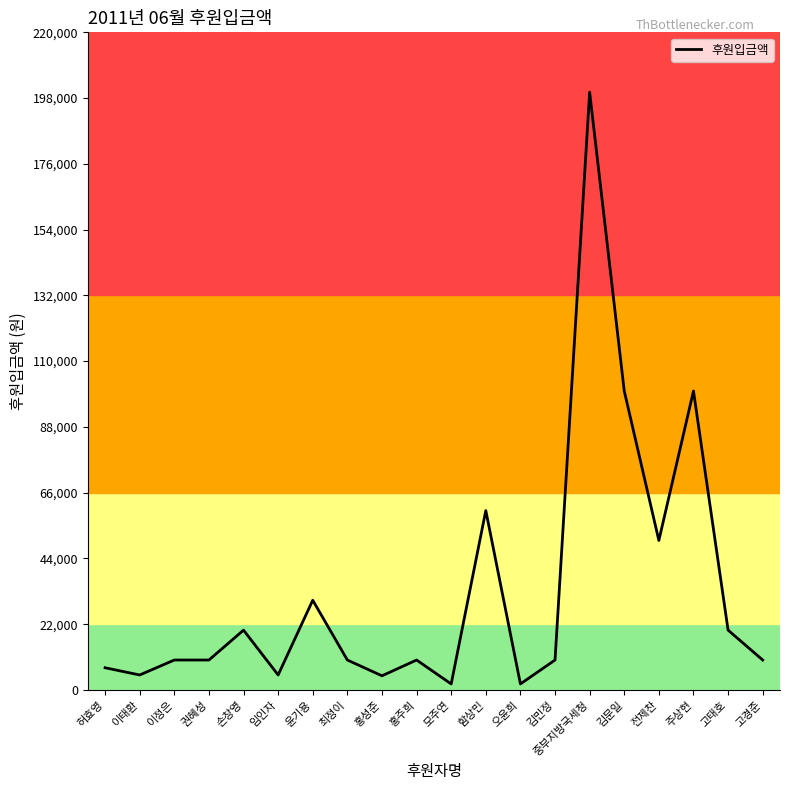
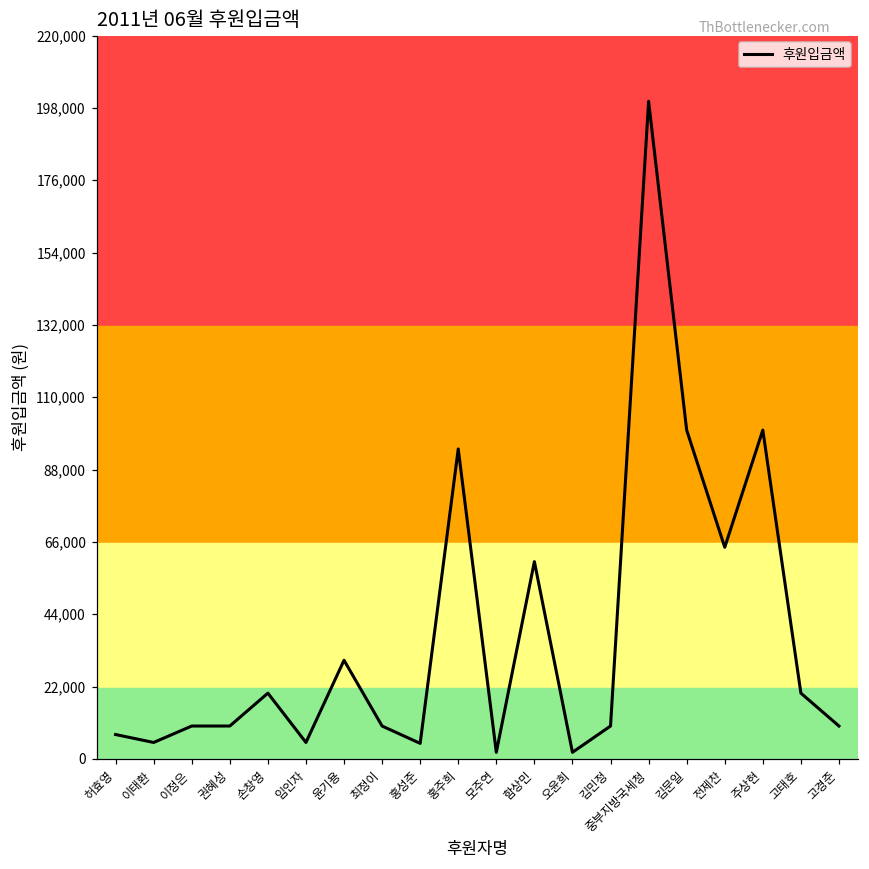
  {
    "허효영": "7,000",
    "이태환": "5,000",
    "이정은": "10,000",
    "권혜성": "10,000",
    "손창영": "20,000",
    "임인자": "5,000",
    "윤기용": "30,000",
    "최정이": "10,000",
    "홍성준": "5,000",
-   "홍주희": "10,000",
+   "홍주희": "94,000",
    "모주연": "2,000",
    "함상민": "60,000",
    "오윤희": "2,000",
    "김민정": "10,000",
    "중부지방국세청": "200,000",
    "김문일": "100,000",
-   "전제찬": "50,000",
+   "전제찬": "64,000",
    "주상현": "100,000",
    "고태호": "20,000",
    "고경준": "10,000"
  }
